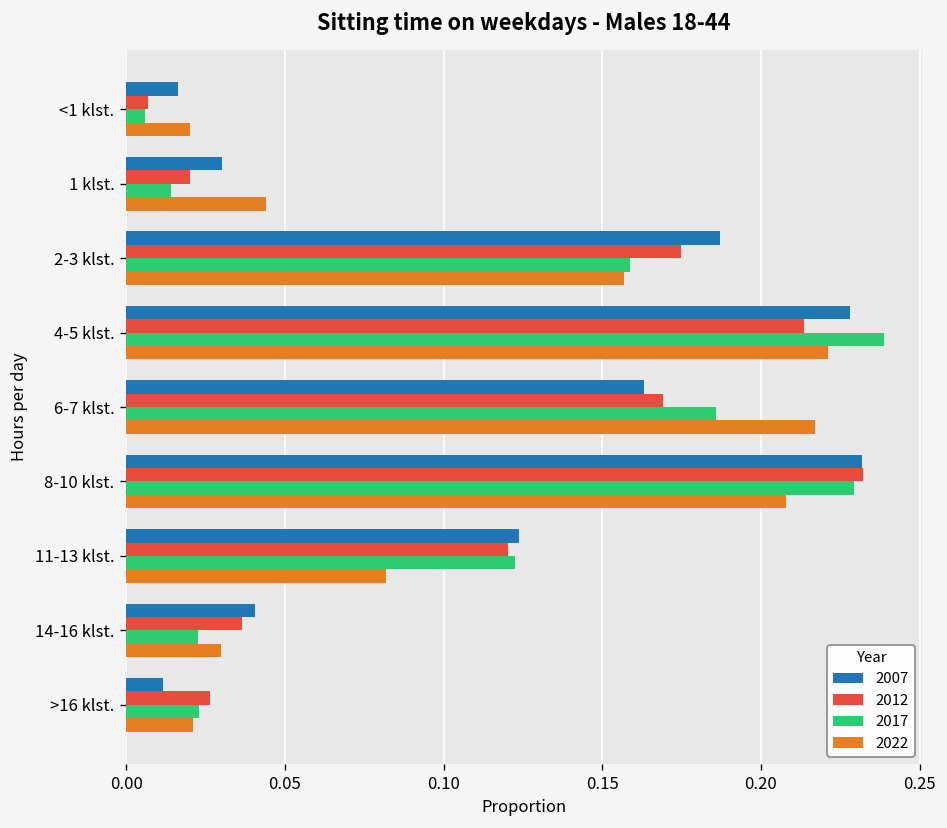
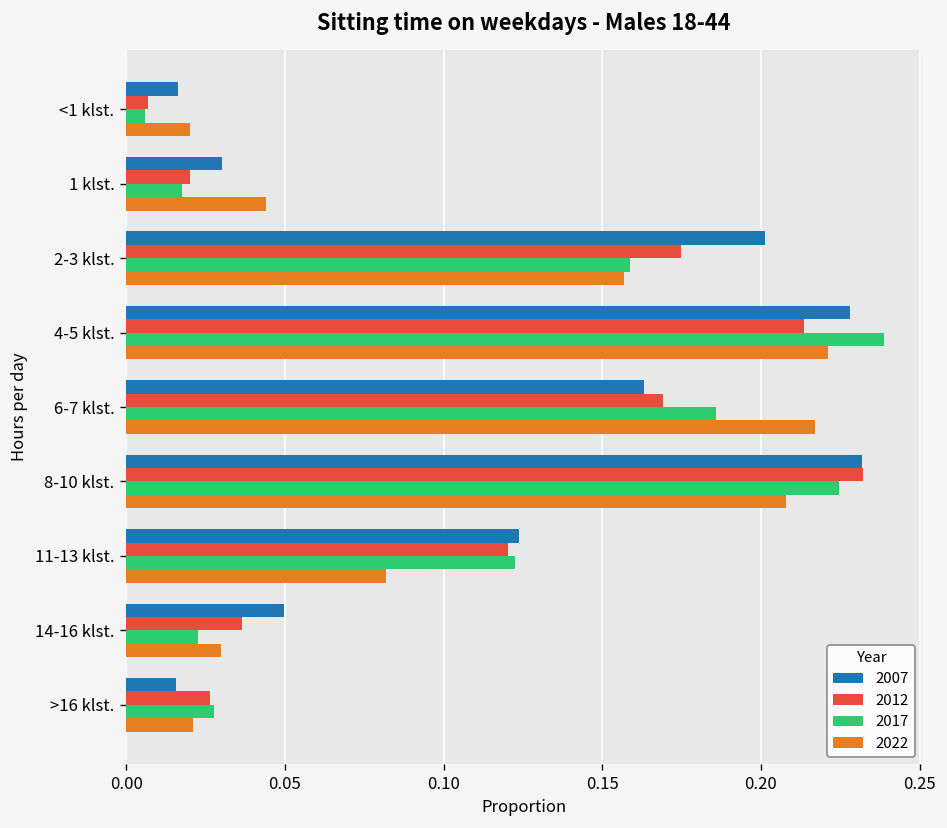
  {
    "2007": {
      "<1 klst.": 0.016,
      "1 klst.": 0.030,
-     "2-3 klst.": 0.187,
+     "2-3 klst.": 0.201,
      "4-5 klst.": 0.228,
      "6-7 klst.": 0.163,
      "8-10 klst.": 0.232,
      "11-13 klst.": 0.124,
-     "14-16 klst.": 0.041,
-     ">16 klst.": 0.012
+     "14-16 klst.": 0.050,
+     ">16 klst.": 0.016
    },
    "2017": {
      "<1 klst.": 0.006,
-     "1 klst.": 0.014,
+     "1 klst.": 0.017,
      "2-3 klst.": 0.159,
      "4-5 klst.": 0.239,
      "6-7 klst.": 0.186,
-     "8-10 klst.": 0.229,
+     "8-10 klst.": 0.225,
      "11-13 klst.": 0.123,
      "14-16 klst.": 0.023,
-     ">16 klst.": 0.023
+     ">16 klst.": 0.028
    }
  }
